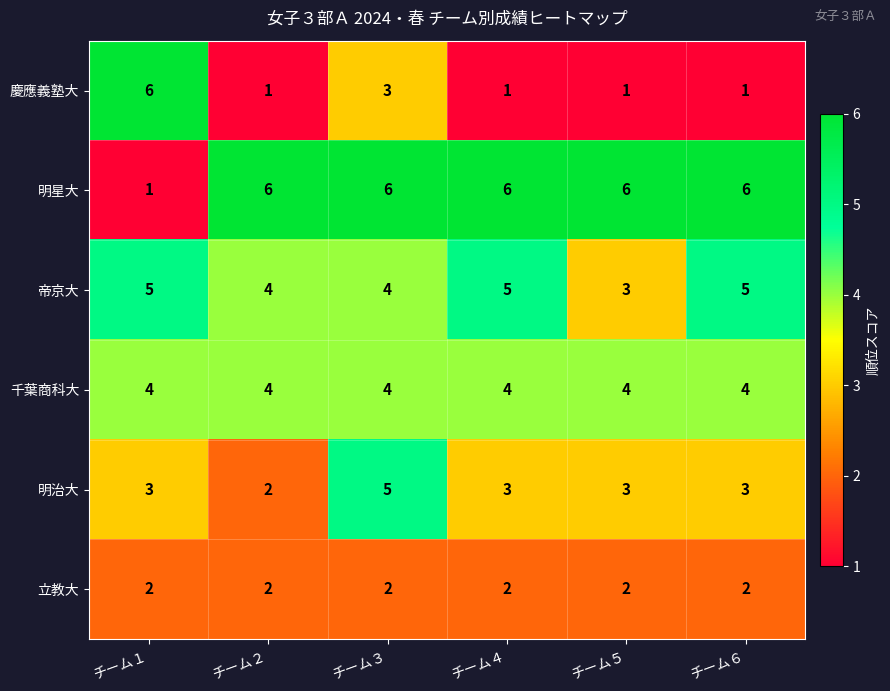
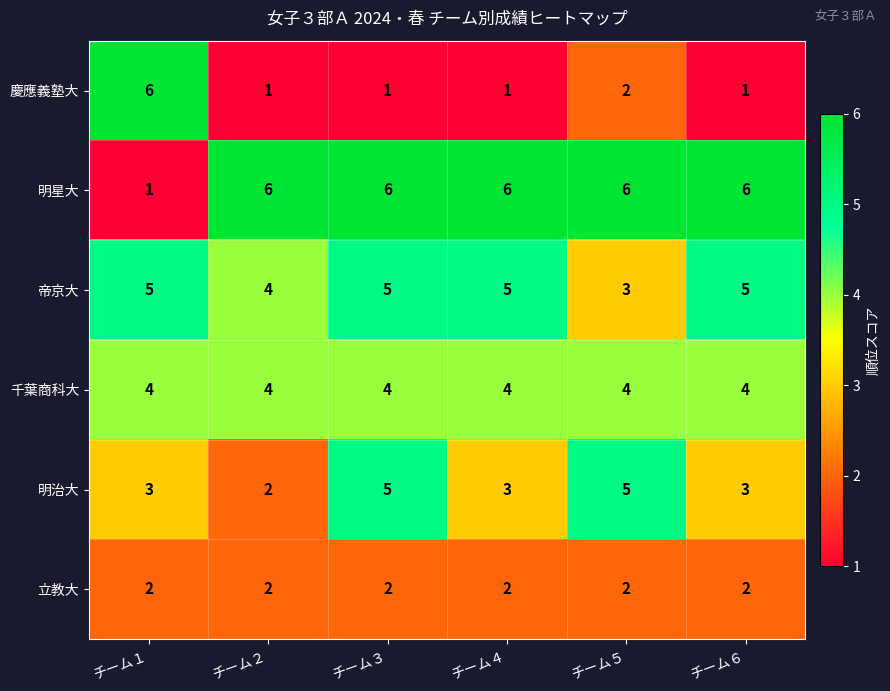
  {
    "慶應義塾大": {
      "チーム１": 6,
      "チーム２": 1,
-     "チーム３": 3,
+     "チーム３": 1,
      "チーム４": 1,
-     "チーム５": 1,
+     "チーム５": 2,
      "チーム６": 1
    },
    "明星大": {
      "チーム１": 1,
      "チーム２": 6,
      "チーム３": 6,
      "チーム４": 6,
      "チーム５": 6,
      "チーム６": 6
    },
    "帝京大": {
      "チーム１": 5,
      "チーム２": 4,
-     "チーム３": 4,
+     "チーム３": 5,
      "チーム４": 5,
      "チーム５": 3,
      "チーム６": 5
    },
    "千葉商科大": {
      "チーム１": 4,
      "チーム２": 4,
      "チーム３": 4,
      "チーム４": 4,
      "チーム５": 4,
      "チーム６": 4
    },
    "明治大": {
      "チーム１": 3,
      "チーム２": 2,
      "チーム３": 5,
      "チーム４": 3,
-     "チーム５": 3,
+     "チーム５": 5,
      "チーム６": 3
    },
    "立教大": {
      "チーム１": 2,
      "チーム２": 2,
      "チーム３": 2,
      "チーム４": 2,
      "チーム５": 2,
      "チーム６": 2
    }
  }
